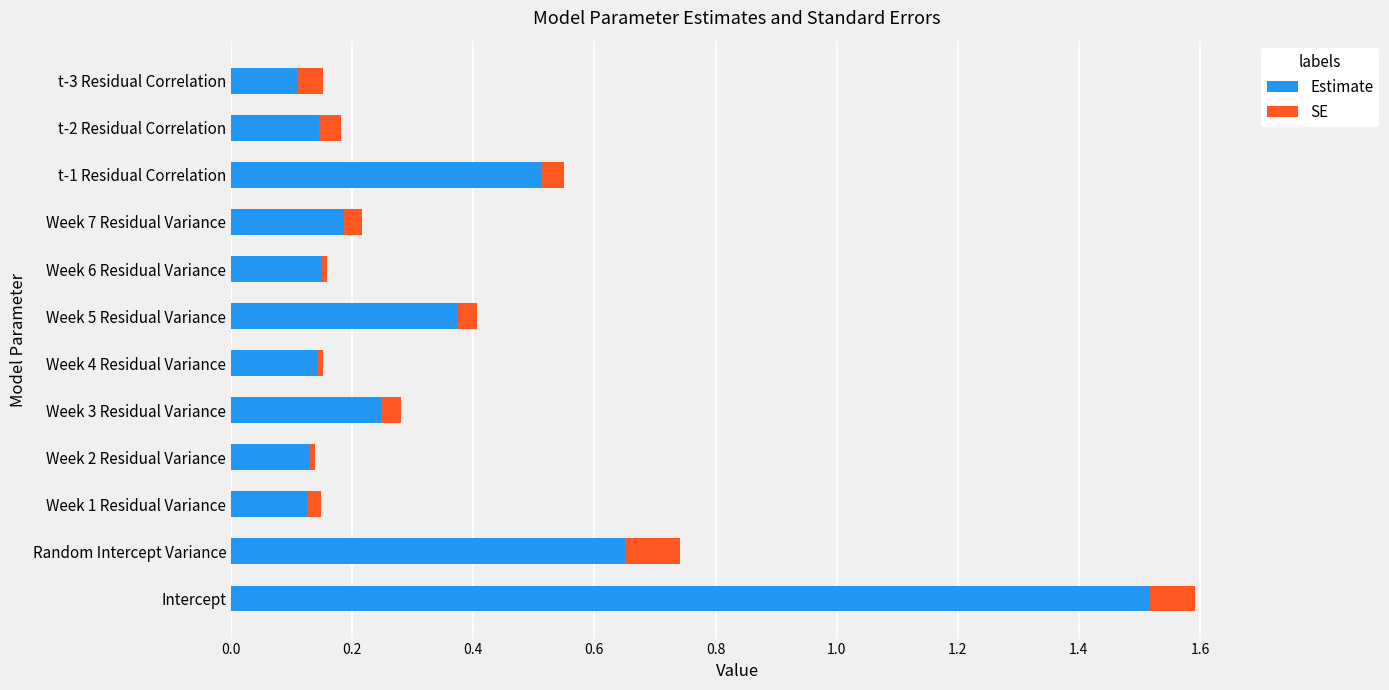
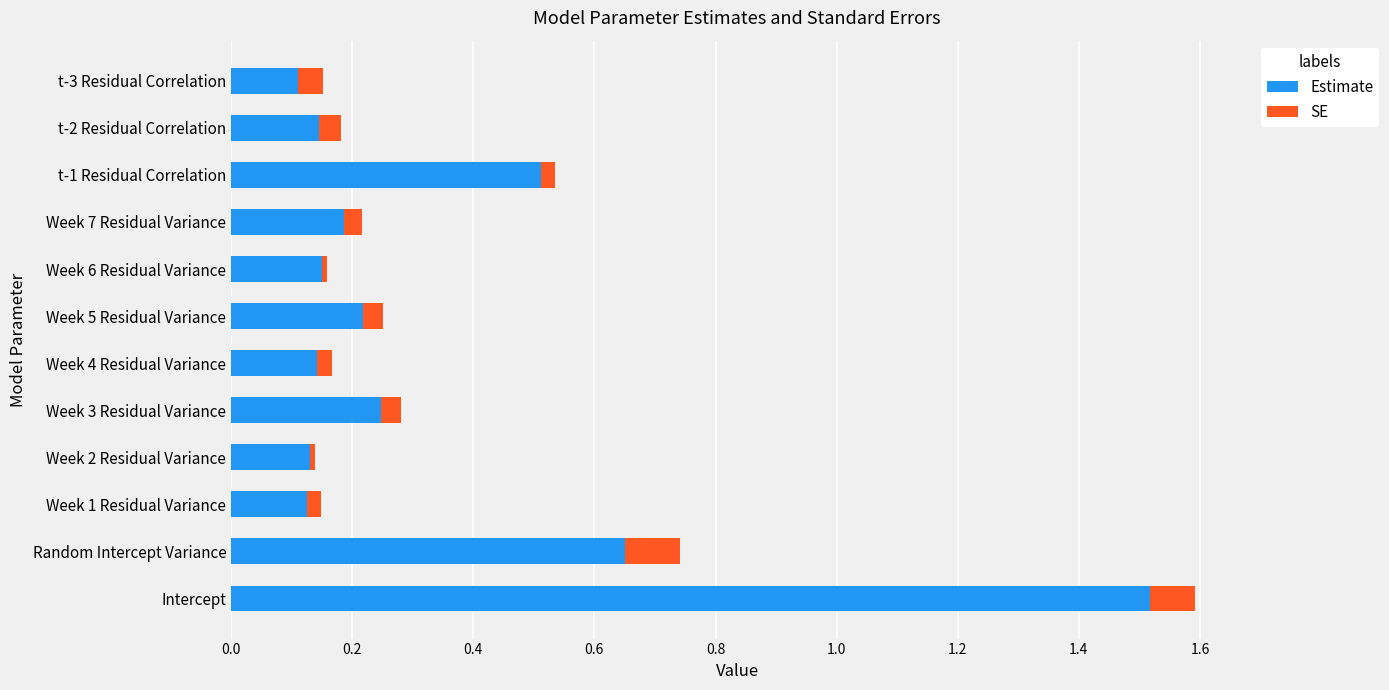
  {
    "Estimate": {
      "t-3 Residual Correlation": 0.11,
      "t-2 Residual Correlation": 0.14,
      "t-1 Residual Correlation": 0.51,
      "Week 7 Residual Variance": 0.19,
      "Week 6 Residual Variance": 0.15,
-     "Week 5 Residual Variance": 0.37,
+     "Week 5 Residual Variance": 0.22,
      "Week 4 Residual Variance": 0.14,
      "Week 3 Residual Variance": 0.25,
      "Week 2 Residual Variance": 0.13,
      "Week 1 Residual Variance": 0.13,
      "Random Intercept Variance": 0.65,
      "Intercept": 1.52
    },
    "SE": {
      "t-3 Residual Correlation": 0.04,
      "t-2 Residual Correlation": 0.04,
-     "t-1 Residual Correlation": 0.04,
+     "t-1 Residual Correlation": 0.02,
      "Week 7 Residual Variance": 0.03,
      "Week 6 Residual Variance": 0.01,
      "Week 5 Residual Variance": 0.03,
-     "Week 4 Residual Variance": 0.01,
+     "Week 4 Residual Variance": 0.02,
      "Week 3 Residual Variance": 0.03,
      "Week 2 Residual Variance": 0.01,
      "Week 1 Residual Variance": 0.02,
      "Random Intercept Variance": 0.09,
      "Intercept": 0.07
    }
  }
